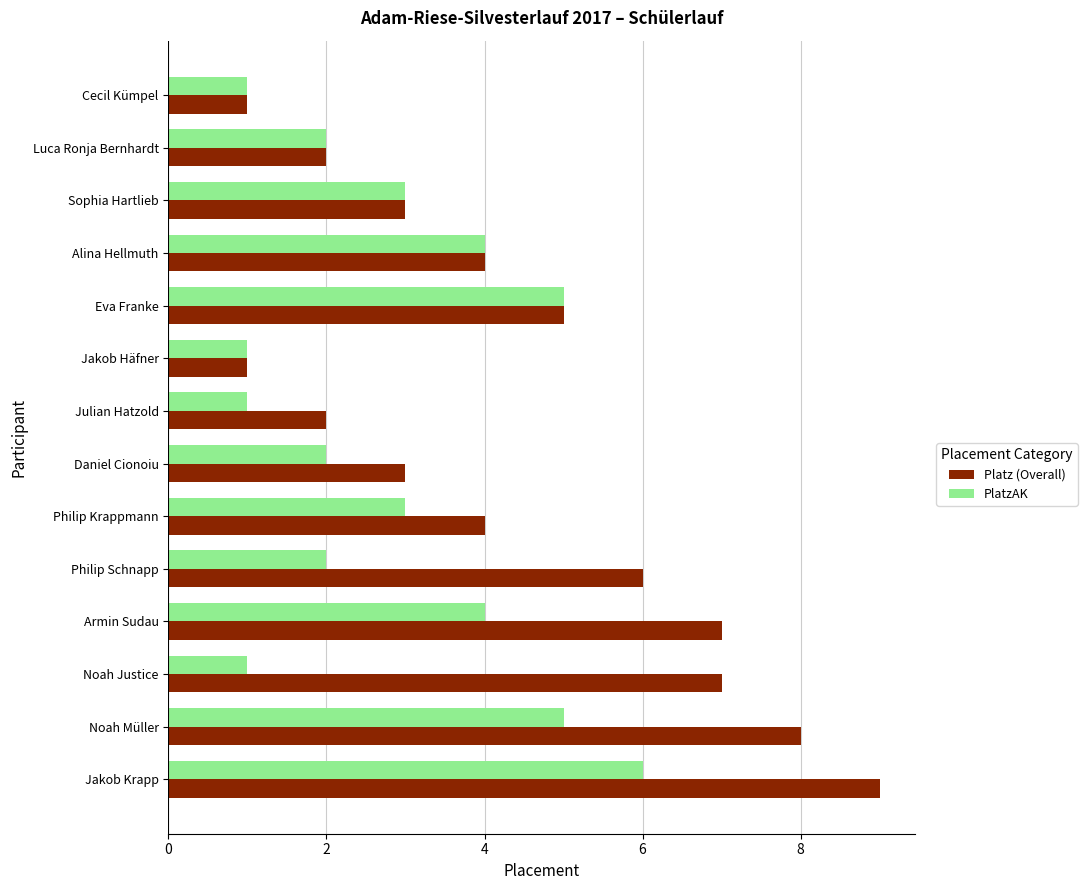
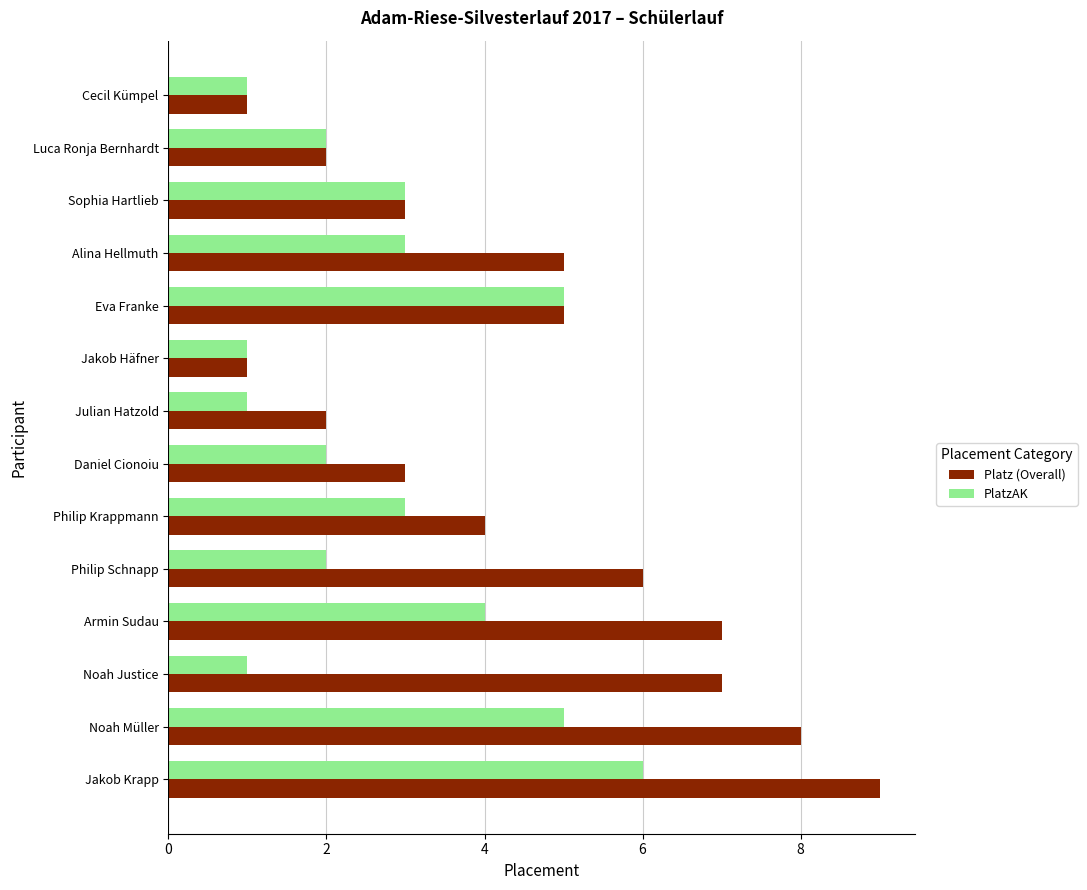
  {
    "Platz (Overall)": {
      "Cecil Kümpel": 1,
      "Luca Ronja Bernhardt": 2,
      "Sophia Hartlieb": 3,
-     "Alina Hellmuth": 4,
+     "Alina Hellmuth": 5,
      "Eva Franke": 5,
      "Jakob Häfner": 1,
      "Julian Hatzold": 2,
      "Daniel Cionoiu": 3,
      "Philip Krappmann": 4,
      "Philip Schnapp": 6,
      "Armin Sudau": 7,
      "Noah Justice": 7,
      "Noah Müller": 8,
      "Jakob Krapp": 9
    },
    "PlatzAK": {
      "Cecil Kümpel": 1,
      "Luca Ronja Bernhardt": 2,
      "Sophia Hartlieb": 3,
-     "Alina Hellmuth": 4,
+     "Alina Hellmuth": 3,
      "Eva Franke": 5,
      "Jakob Häfner": 1,
      "Julian Hatzold": 1,
      "Daniel Cionoiu": 2,
      "Philip Krappmann": 3,
      "Philip Schnapp": 2,
      "Armin Sudau": 4,
      "Noah Justice": 1,
      "Noah Müller": 5,
      "Jakob Krapp": 6
    }
  }
